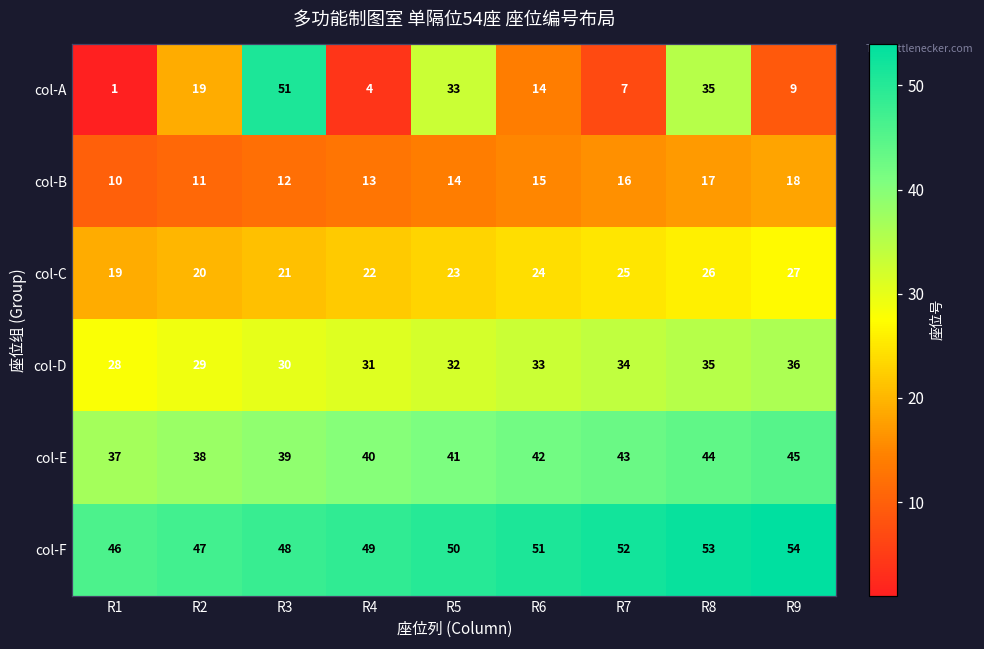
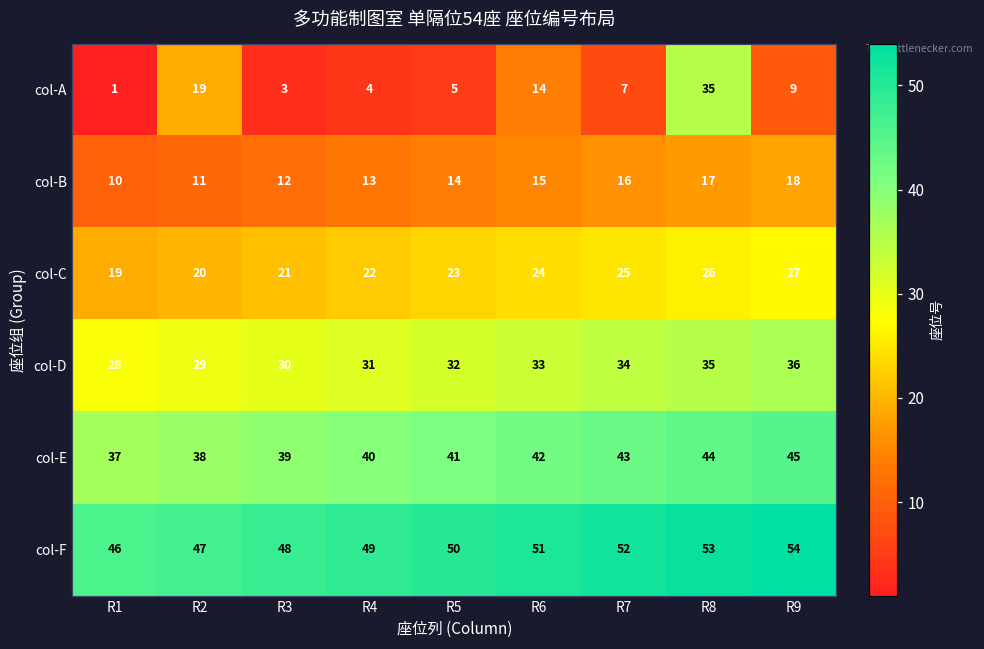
  {
    "col-A": {
      "R1": 1,
      "R2": 19,
-     "R3": 51,
+     "R3": 3,
      "R4": 4,
-     "R5": 33,
+     "R5": 5,
      "R6": 14,
      "R7": 7,
      "R8": 35,
      "R9": 9
    },
    "col-B": {
      "R1": 10,
      "R2": 11,
      "R3": 12,
      "R4": 13,
      "R5": 14,
      "R6": 15,
      "R7": 16,
      "R8": 17,
      "R9": 18
    },
    "col-C": {
      "R1": 19,
      "R2": 20,
      "R3": 21,
      "R4": 22,
      "R5": 23,
      "R6": 24,
      "R7": 25,
      "R8": 26,
      "R9": 27
    },
    "col-D": {
      "R1": 28,
      "R2": 29,
      "R3": 30,
      "R4": 31,
      "R5": 32,
      "R6": 33,
      "R7": 34,
      "R8": 35,
      "R9": 36
    },
    "col-E": {
      "R1": 37,
      "R2": 38,
      "R3": 39,
      "R4": 40,
      "R5": 41,
      "R6": 42,
      "R7": 43,
      "R8": 44,
      "R9": 45
    },
    "col-F": {
      "R1": 46,
      "R2": 47,
      "R3": 48,
      "R4": 49,
      "R5": 50,
      "R6": 51,
      "R7": 52,
      "R8": 53,
      "R9": 54
    }
  }
